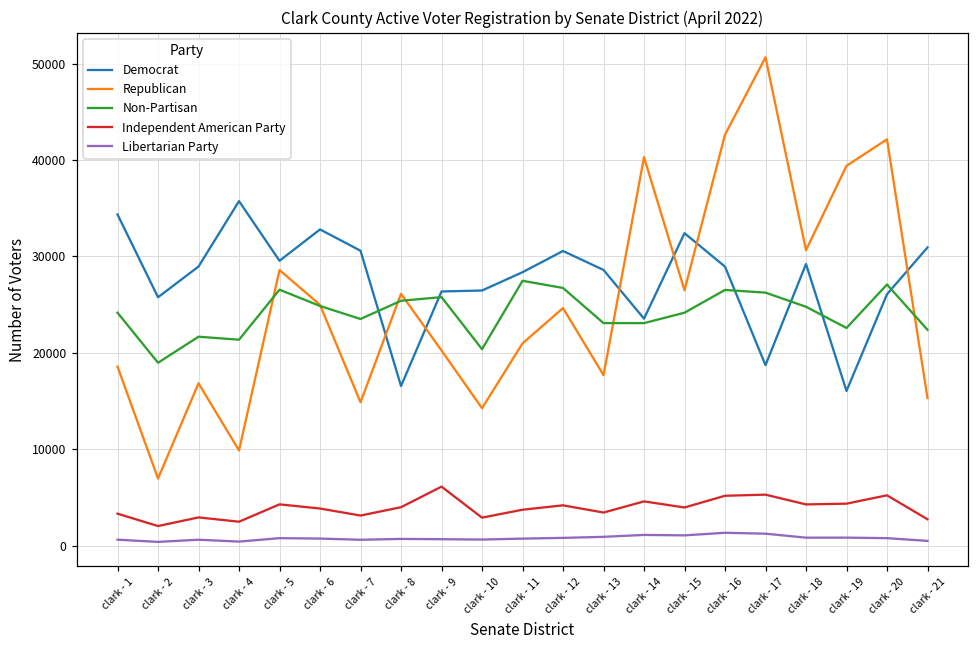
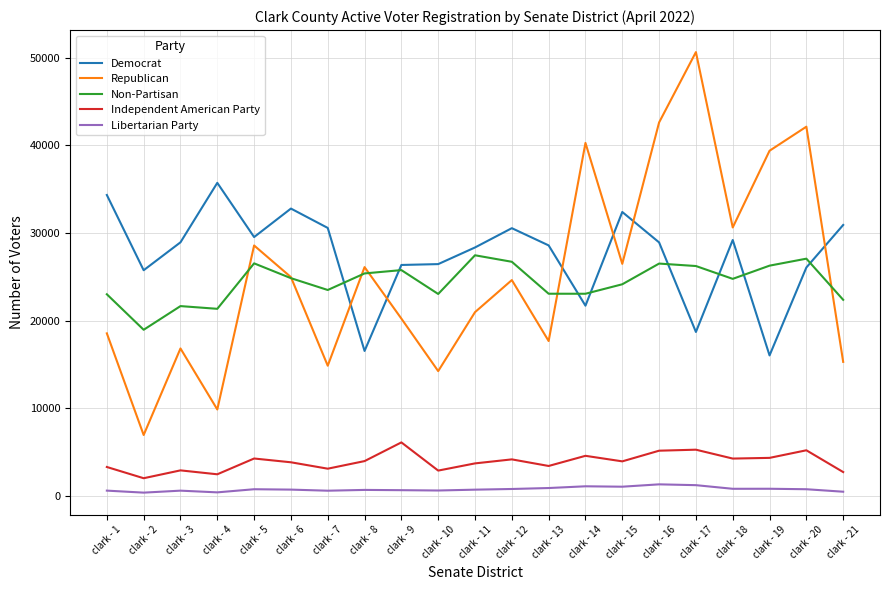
  {
    "Democrat": {
      "clark - 1": 34000,
      "clark - 2": 26000,
      "clark - 3": 29000,
      "clark - 4": 36000,
      "clark - 5": 30000,
      "clark - 6": 33000,
      "clark - 7": 31000,
      "clark - 8": 17000,
      "clark - 9": 26000,
      "clark - 10": 26000,
      "clark - 11": 28000,
      "clark - 12": 31000,
      "clark - 13": 29000,
-     "clark - 14": 24000,
+     "clark - 14": 22000,
      "clark - 15": 32000,
      "clark - 16": 29000,
      "clark - 17": 19000,
      "clark - 18": 29000,
      "clark - 19": 16000,
      "clark - 20": 26000,
      "clark - 21": 31000
    },
    "Republican": {
      "clark - 1": 19000,
      "clark - 2": 7000,
      "clark - 3": 17000,
      "clark - 4": 10000,
      "clark - 5": 29000,
      "clark - 7": 15000,
      "clark - 8": 26000,
      "clark - 9": 20000,
      "clark - 10": 14000,
      "clark - 11": 21000,
      "clark - 12": 25000,
      "clark - 13": 18000,
      "clark - 14": 40000,
      "clark - 15": 26000,
      "clark - 16": 43000,
      "clark - 17": 51000,
      "clark - 18": 31000,
      "clark - 19": 39000,
      "clark - 20": 42000,
      "clark - 21": 15000
    },
    "Non-Partisan": {
-     "clark - 1": 24000,
+     "clark - 1": 23000,
      "clark - 2": 19000,
      "clark - 3": 22000,
      "clark - 4": 21000,
      "clark - 5": 27000,
      "clark - 7": 24000,
      "clark - 8": 25000,
      "clark - 9": 26000,
-     "clark - 10": 20000,
+     "clark - 10": 23000,
      "clark - 11": 27000,
      "clark - 12": 27000,
      "clark - 13": 23000,
      "clark - 14": 23000,
      "clark - 15": 24000,
      "clark - 16": 27000,
      "clark - 17": 26000,
      "clark - 18": 25000,
-     "clark - 19": 23000,
+     "clark - 19": 26000,
      "clark - 20": 27000,
      "clark - 21": 22000
    },
    "Independent American Party": {
      "clark - 1": 3000,
      "clark - 2": 2000,
      "clark - 3": 3000,
      "clark - 4": 2000,
      "clark - 5": 4000,
      "clark - 6": 4000,
      "clark - 7": 3000,
      "clark - 8": 4000,
      "clark - 9": 6000,
      "clark - 10": 3000,
      "clark - 11": 4000,
      "clark - 12": 4000,
      "clark - 13": 3000,
      "clark - 14": 5000,
      "clark - 15": 4000,
      "clark - 16": 5000,
      "clark - 17": 5000,
      "clark - 18": 4000,
      "clark - 19": 4000,
      "clark - 20": 5000,
      "clark - 21": 3000
    },
    "Libertarian Party": {
      "clark - 1": 1000,
      "clark - 2": 0,
      "clark - 3": 1000,
      "clark - 4": 0,
      "clark - 5": 1000,
      "clark - 6": 1000,
      "clark - 7": 1000,
      "clark - 8": 1000,
      "clark - 9": 1000,
      "clark - 10": 1000,
      "clark - 11": 1000,
      "clark - 12": 1000,
      "clark - 13": 1000,
      "clark - 14": 1000,
      "clark - 15": 1000,
      "clark - 16": 1000,
      "clark - 17": 1000,
      "clark - 18": 1000,
      "clark - 19": 1000,
      "clark - 20": 1000,
      "clark - 21": 1000
    }
  }
